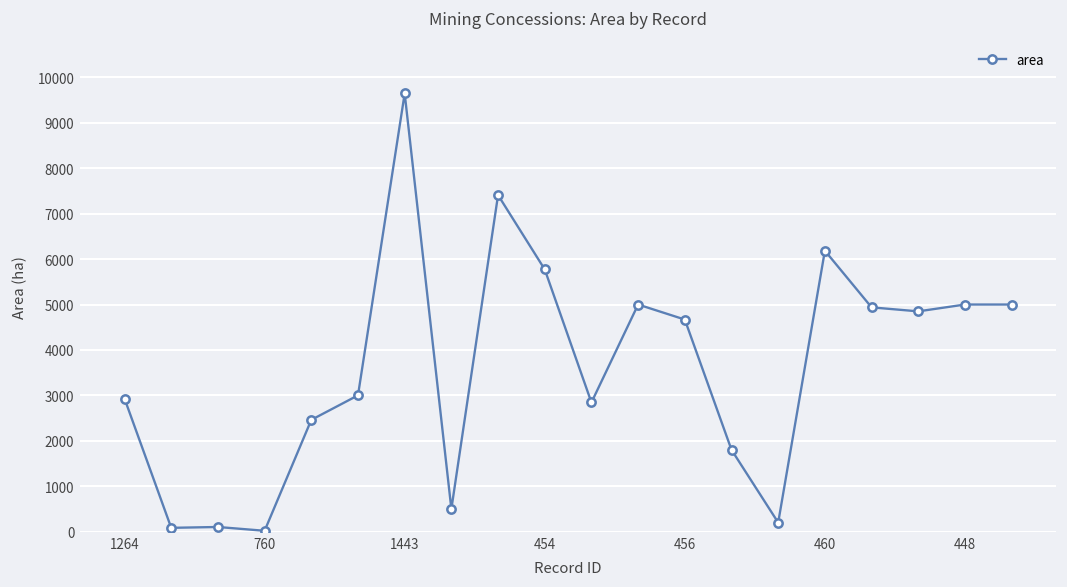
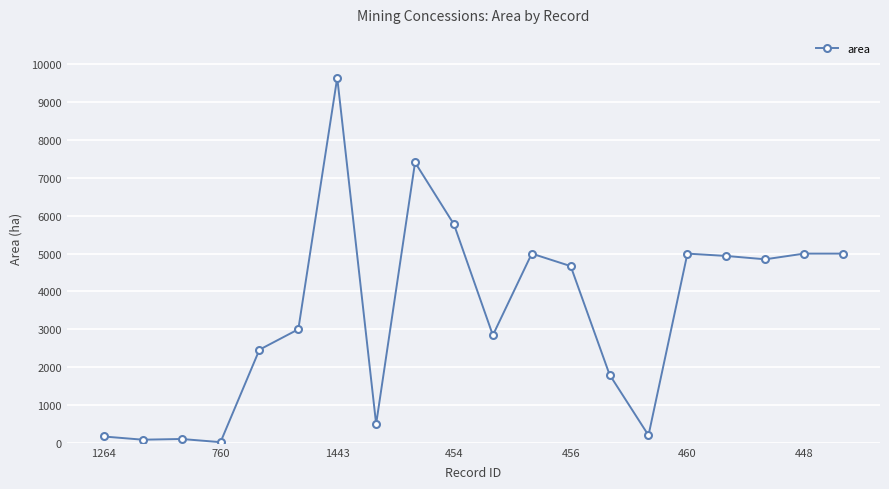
  {
-   "1264": 2900,
+   "1264": 200,
    "760": 0,
    "1443": 9600,
    "454": 5800,
    "456": 4700,
-   "460": 6200,
+   "460": 5000,
    "448": 5000
  }
